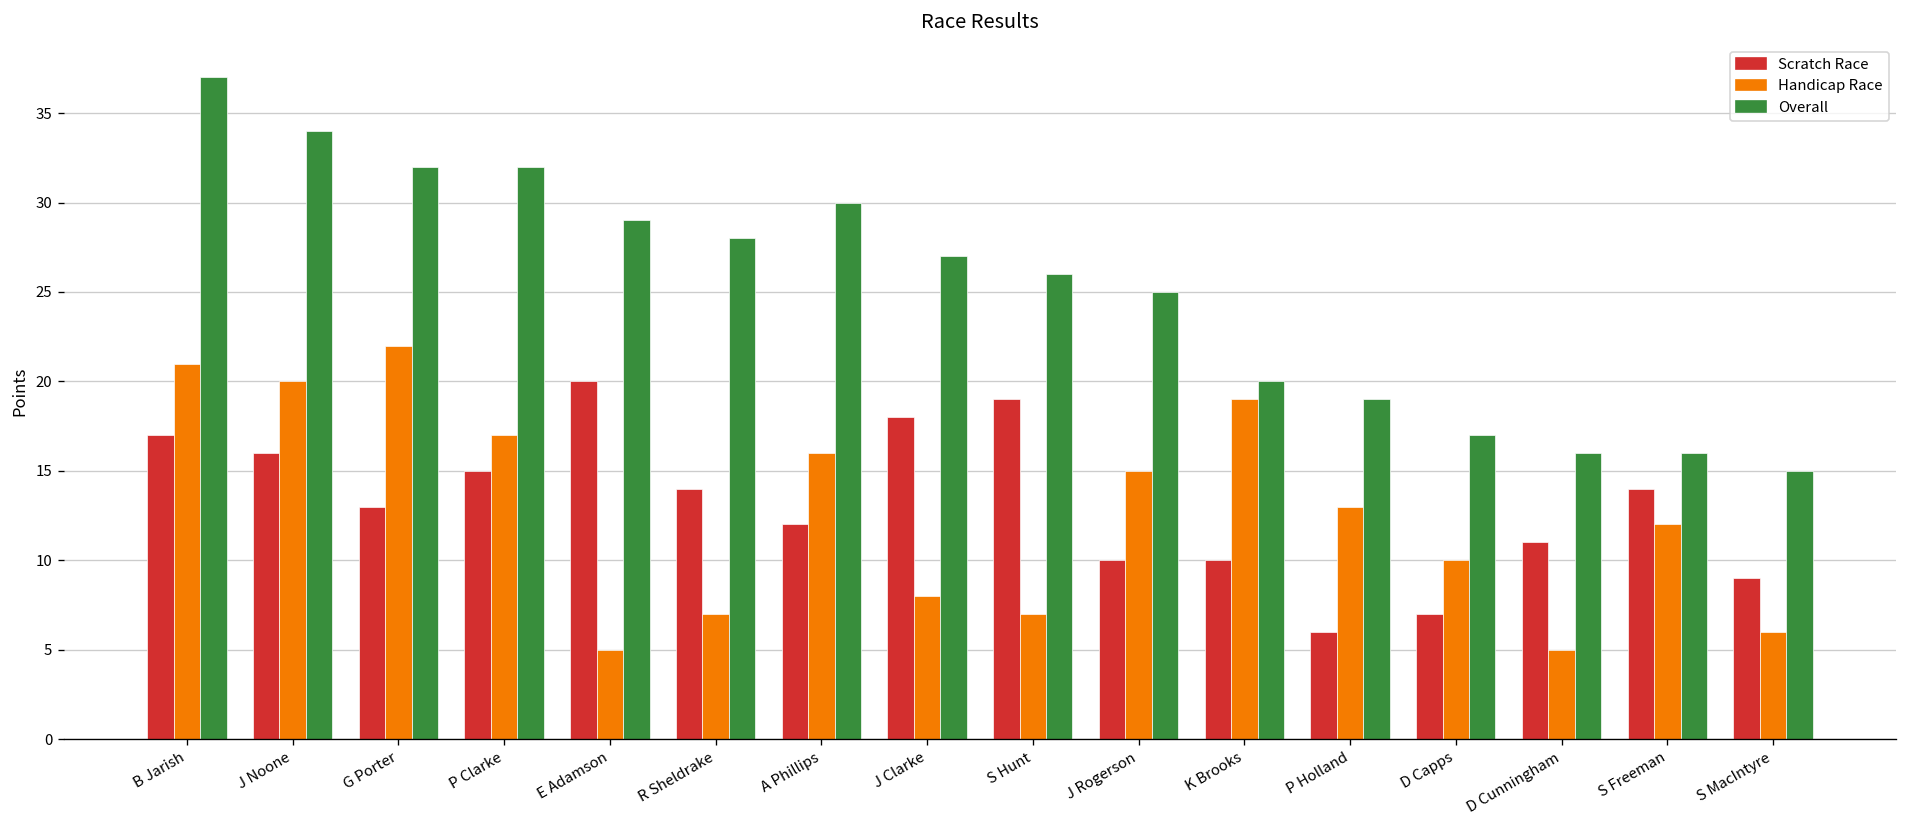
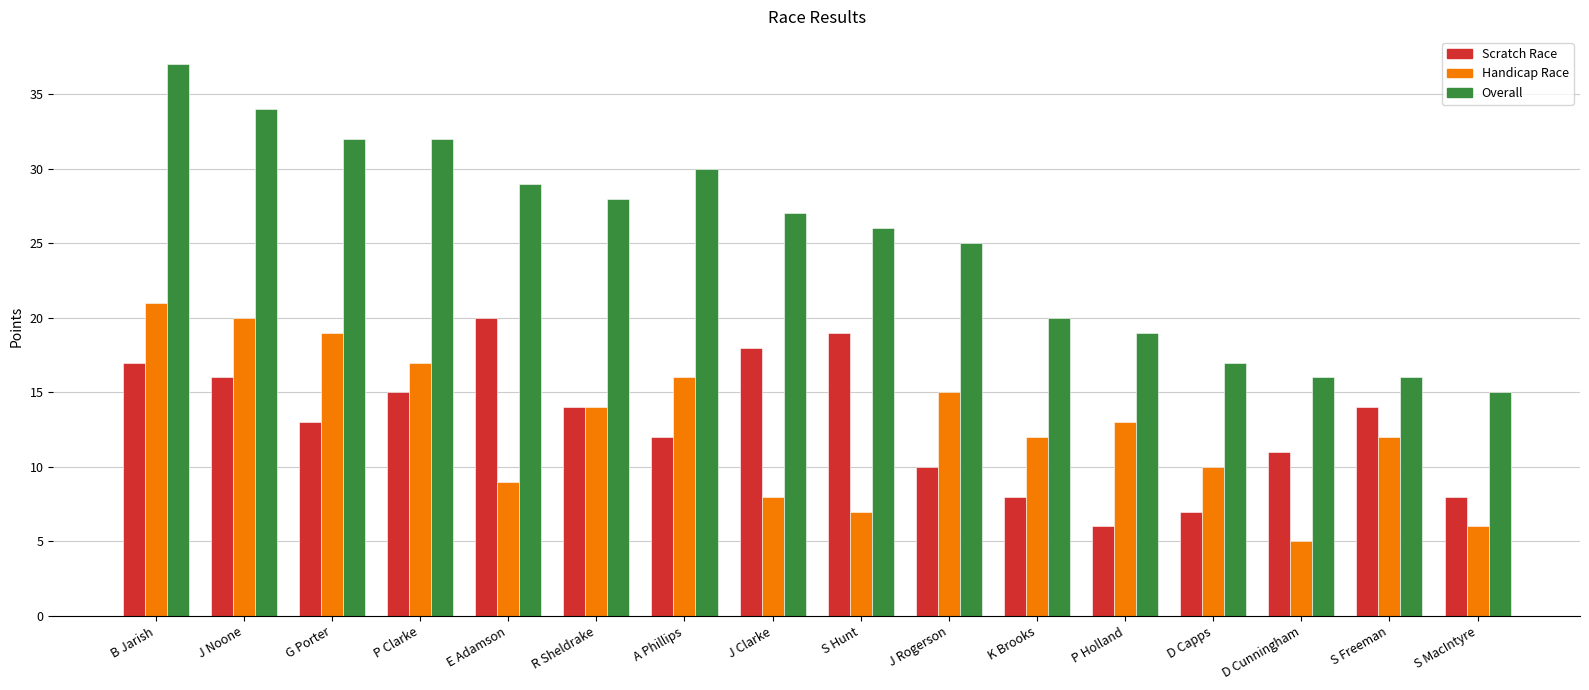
  {
    "Scratch Race": {
      "B Jarish": 17,
      "J Noone": 16,
      "G Porter": 13,
      "P Clarke": 15,
      "E Adamson": 20,
      "R Sheldrake": 14,
      "A Phillips": 12,
      "J Clarke": 18,
      "S Hunt": 19,
      "J Rogerson": 10,
-     "K Brooks": 10,
+     "K Brooks": 8,
      "P Holland": 6,
      "D Capps": 7,
      "D Cunningham": 11,
      "S Freeman": 14,
-     "S MacIntyre": 9
+     "S MacIntyre": 8
    },
    "Handicap Race": {
      "B Jarish": 21,
      "J Noone": 20,
-     "G Porter": 22,
+     "G Porter": 19,
      "P Clarke": 17,
-     "E Adamson": 5,
-     "R Sheldrake": 7,
+     "E Adamson": 9,
+     "R Sheldrake": 14,
      "A Phillips": 16,
      "J Clarke": 8,
      "S Hunt": 7,
      "J Rogerson": 15,
-     "K Brooks": 19,
+     "K Brooks": 12,
      "P Holland": 13,
      "D Capps": 10,
      "D Cunningham": 5,
      "S Freeman": 12,
      "S MacIntyre": 6
    },
    "Overall": {
      "B Jarish": 37,
      "J Noone": 34,
      "G Porter": 32,
      "P Clarke": 32,
      "E Adamson": 29,
      "R Sheldrake": 28,
      "A Phillips": 30,
      "J Clarke": 27,
      "S Hunt": 26,
      "J Rogerson": 25,
      "K Brooks": 20,
      "P Holland": 19,
      "D Capps": 17,
      "D Cunningham": 16,
      "S Freeman": 16,
      "S MacIntyre": 15
    }
  }
